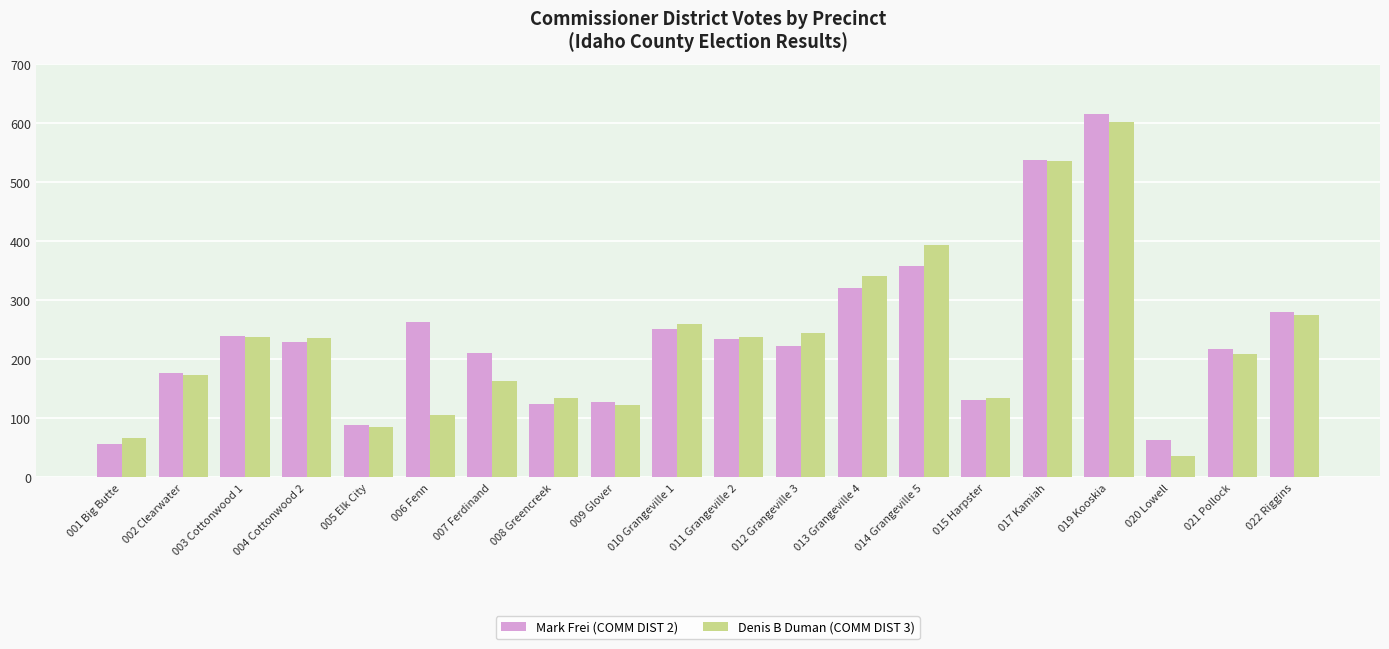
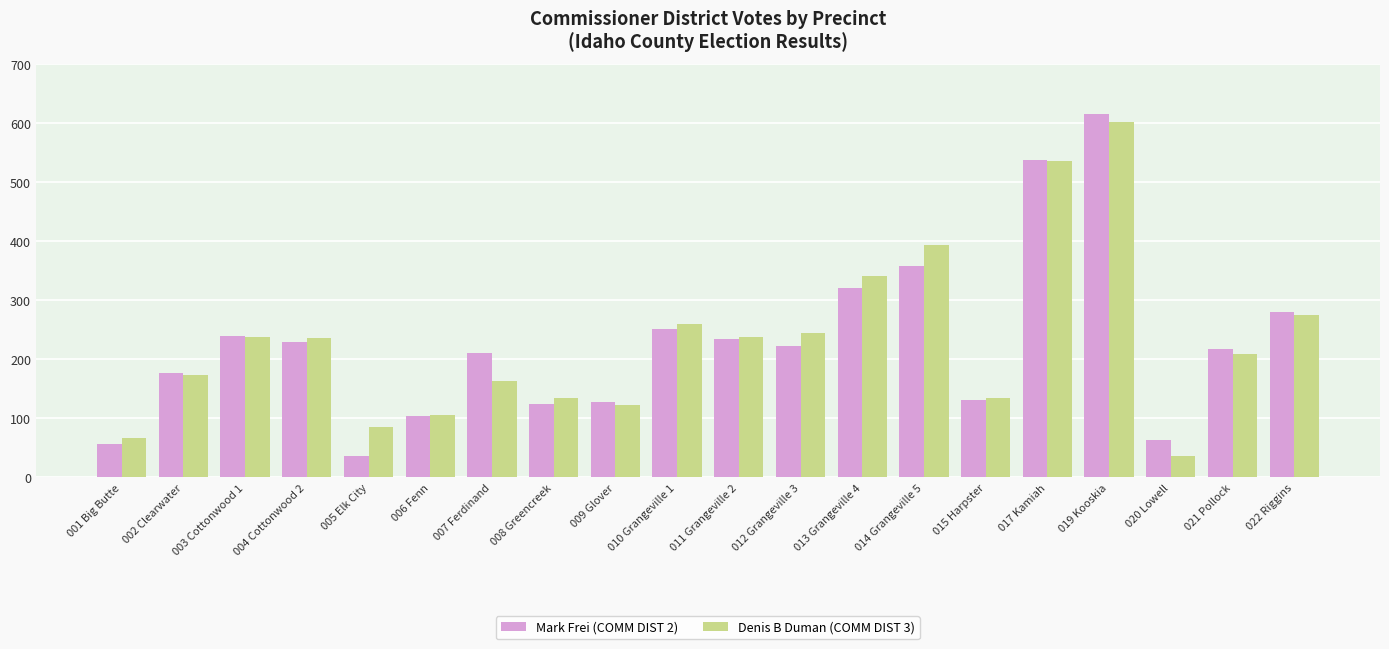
  {
    "Mark Frei (COMM DIST 2)": {
      "001 Big Butte": 60,
      "002 Clearwater": 180,
      "003 Cottonwood 1": 240,
      "004 Cottonwood 2": 230,
-     "005 Elk City": 90,
-     "006 Fenn": 260,
+     "005 Elk City": 40,
+     "006 Fenn": 100,
      "007 Ferdinand": 210,
      "008 Greencreek": 130,
      "009 Glover": 130,
      "010 Grangeville 1": 250,
      "011 Grangeville 2": 230,
      "012 Grangeville 3": 220,
      "013 Grangeville 4": 320,
      "014 Grangeville 5": 360,
      "015 Harpster": 130,
      "017 Kamiah": 540,
      "019 Kooskia": 620,
      "020 Lowell": 60,
      "021 Pollock": 220,
      "022 Riggins": 280
    },
    "Denis B Duman (COMM DIST 3)": {
      "001 Big Butte": 70,
      "002 Clearwater": 170,
      "003 Cottonwood 1": 240,
      "004 Cottonwood 2": 240,
      "005 Elk City": 90,
      "006 Fenn": 110,
      "007 Ferdinand": 160,
      "008 Greencreek": 130,
      "009 Glover": 120,
      "010 Grangeville 1": 260,
      "011 Grangeville 2": 240,
      "012 Grangeville 3": 250,
      "013 Grangeville 4": 340,
      "014 Grangeville 5": 390,
      "015 Harpster": 130,
      "017 Kamiah": 540,
      "019 Kooskia": 600,
      "020 Lowell": 40,
      "021 Pollock": 210,
      "022 Riggins": 280
    }
  }
